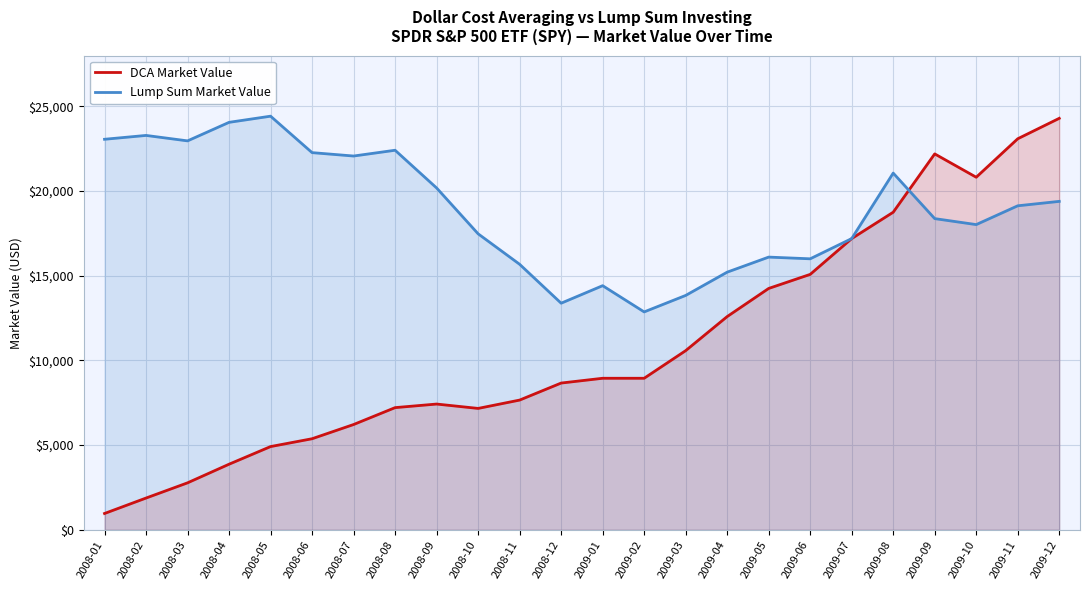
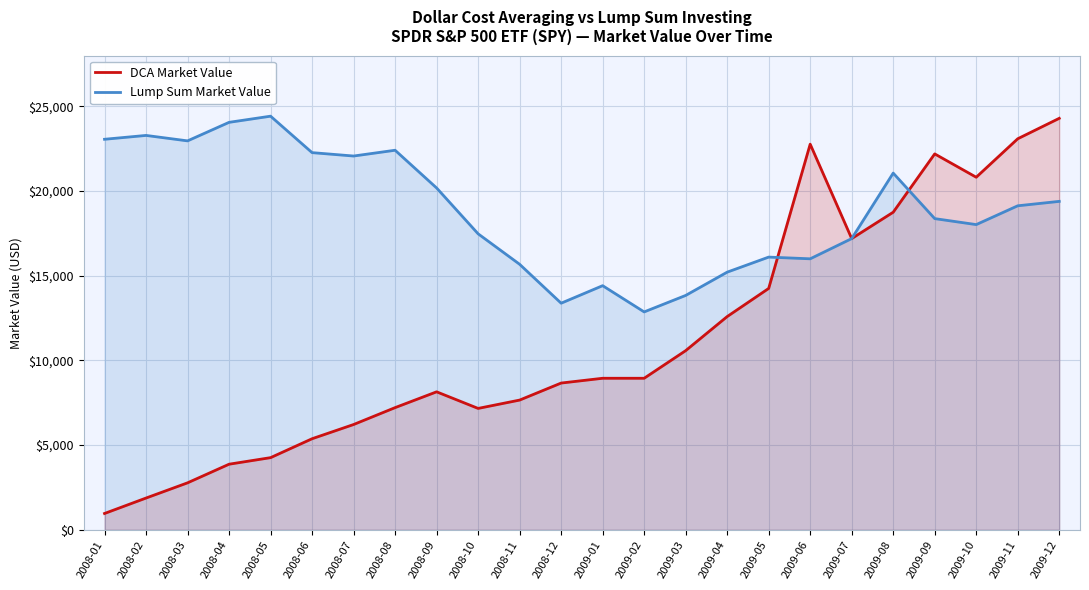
  {
    "DCA Market Value": {
      "2008-01": "$1,000",
      "2008-02": "$1,900",
      "2008-03": "$2,800",
      "2008-04": "$3,900",
-     "2008-05": "$4,900",
+     "2008-05": "$4,300",
      "2008-06": "$5,400",
      "2008-07": "$6,200",
      "2008-08": "$7,200",
-     "2008-09": "$7,400",
+     "2008-09": "$8,100",
      "2008-10": "$7,200",
      "2008-11": "$7,700",
      "2008-12": "$8,700",
      "2009-01": "$8,900",
      "2009-02": "$8,900",
      "2009-03": "$10,600",
      "2009-04": "$12,600",
      "2009-05": "$14,200",
-     "2009-06": "$15,100",
+     "2009-06": "$22,800",
      "2009-08": "$18,800",
      "2009-09": "$22,200",
      "2009-10": "$20,800",
      "2009-11": "$23,100",
      "2009-12": "$24,300"
    },
    "Lump Sum Market Value": {
      "2008-01": "$23,100",
      "2008-02": "$23,300",
      "2008-03": "$23,000",
      "2008-04": "$24,100",
      "2008-05": "$24,400",
      "2008-06": "$22,300",
      "2008-07": "$22,100",
      "2008-08": "$22,400",
      "2008-09": "$20,200",
      "2008-10": "$17,500",
      "2008-11": "$15,700",
      "2008-12": "$13,400",
      "2009-01": "$14,400",
      "2009-02": "$12,900",
      "2009-03": "$13,800",
      "2009-04": "$15,200",
      "2009-05": "$16,100",
      "2009-06": "$16,000",
      "2009-08": "$21,100",
      "2009-09": "$18,400",
      "2009-10": "$18,000",
      "2009-11": "$19,100",
      "2009-12": "$19,400"
    }
  }
